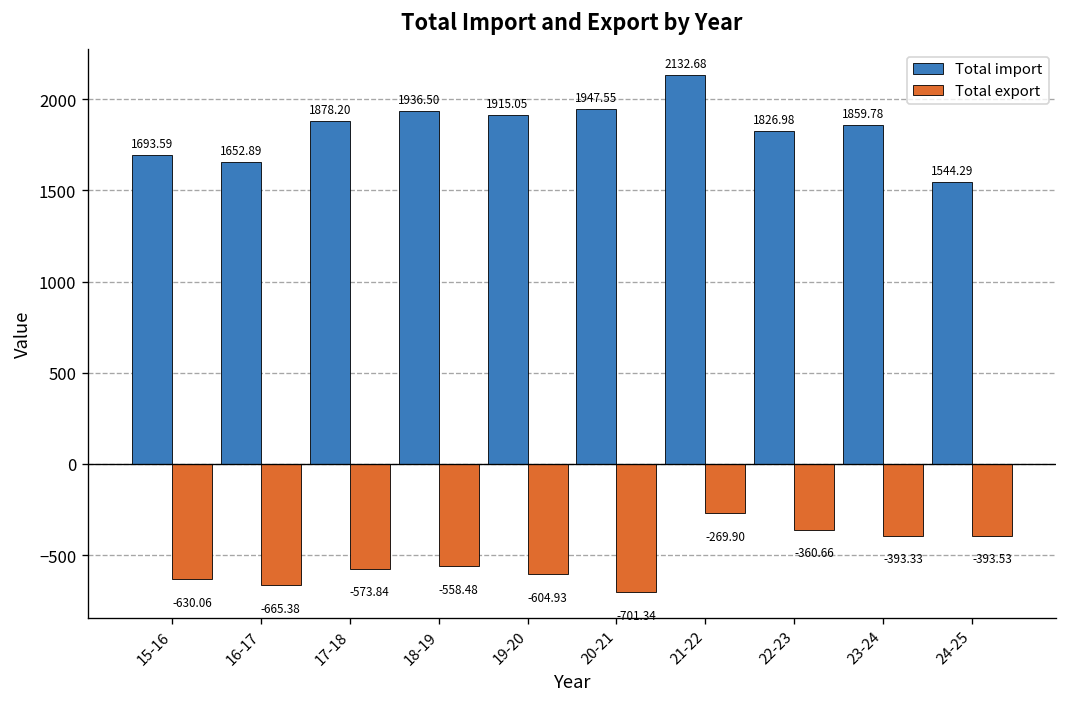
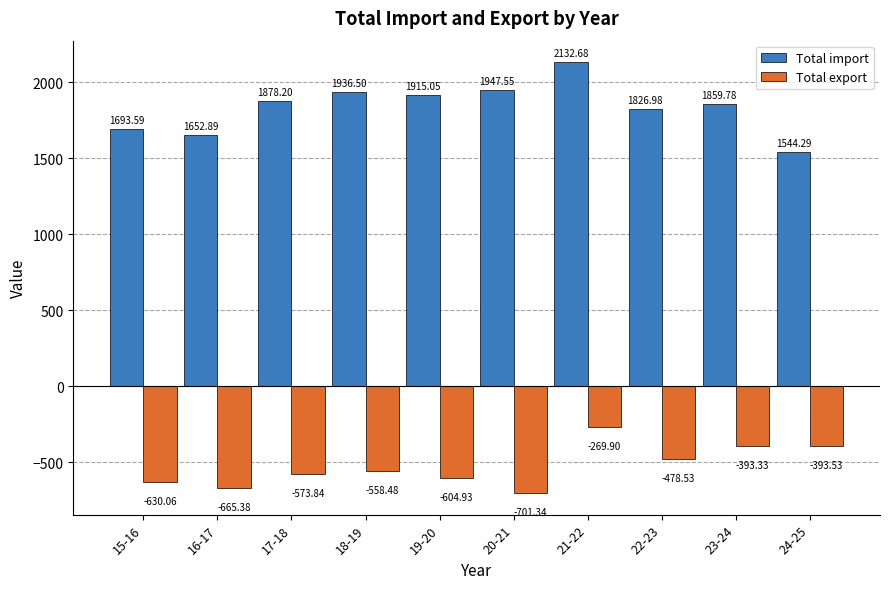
  {
    "Total import": {
      "15-16": 1693.59,
      "16-17": 1652.89,
      "17-18": 1878.20,
      "18-19": 1936.50,
      "19-20": 1915.05,
      "20-21": 1947.55,
      "21-22": 2132.68,
      "22-23": 1826.98,
      "23-24": 1859.78,
      "24-25": 1544.29
    },
    "Total export": {
      "15-16": -630.06,
      "16-17": -665.38,
      "17-18": -573.84,
      "18-19": -558.48,
      "19-20": -604.93,
      "20-21": -701.34,
      "21-22": -269.90,
-     "22-23": -360.66,
+     "22-23": -478.53,
      "23-24": -393.33,
      "24-25": -393.53
    }
  }
